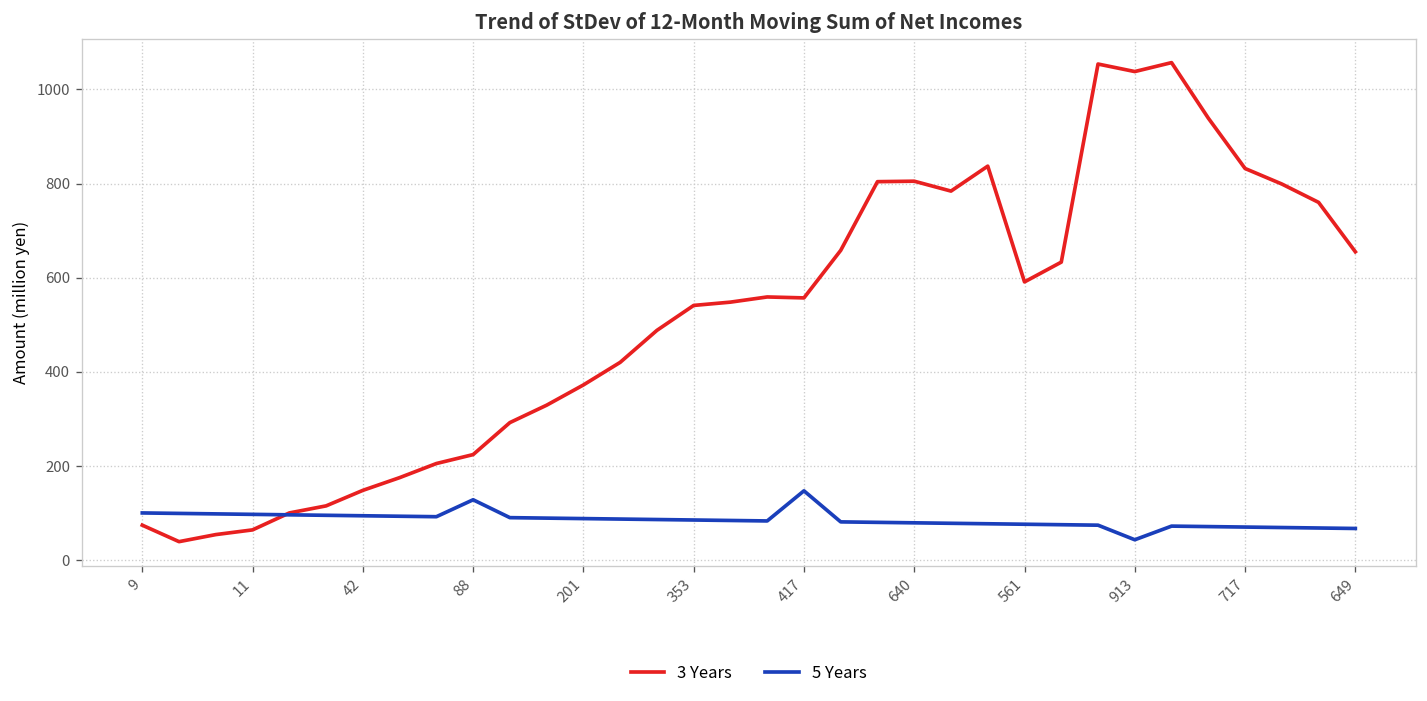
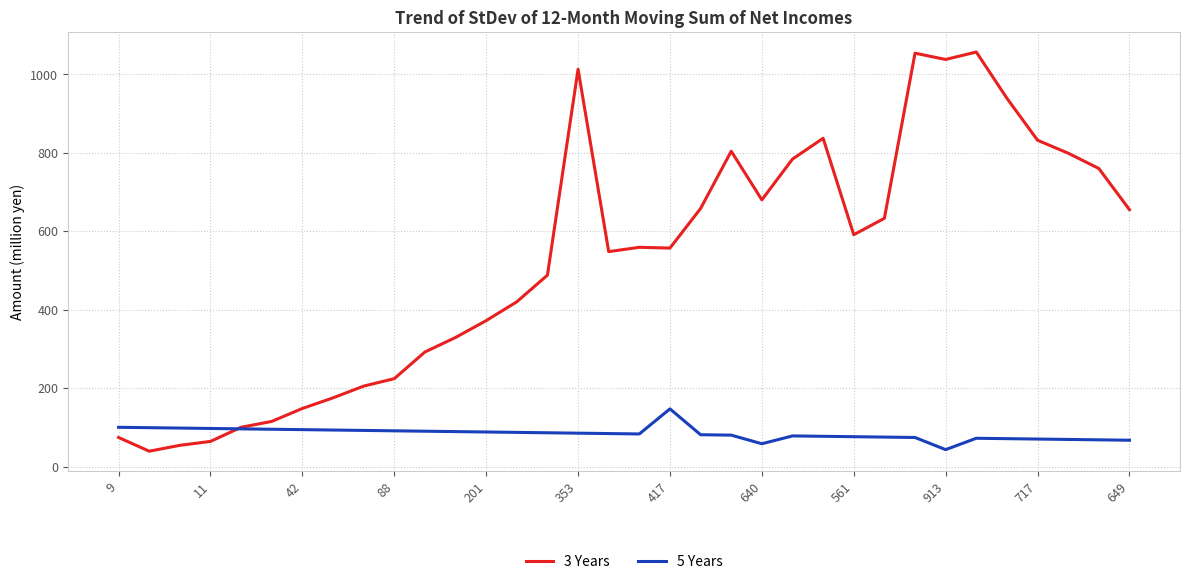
  {
    "3 Years": {
      "9": 70,
      "42": 150,
      "88": 220,
      "201": 370,
-     "353": 540,
+     "353": 1010,
      "417": 560,
-     "640": 810,
+     "640": 680,
      "561": 590,
      "913": 1040,
      "717": 830,
      "649": 660
    },
    "5 Years": {
      "9": 100,
      "42": 90,
-     "88": 130,
+     "88": 90,
      "201": 90,
      "353": 90,
      "417": 150,
-     "640": 80,
+     "640": 60,
      "561": 80,
      "913": 40,
      "717": 70,
      "649": 70
    }
  }
